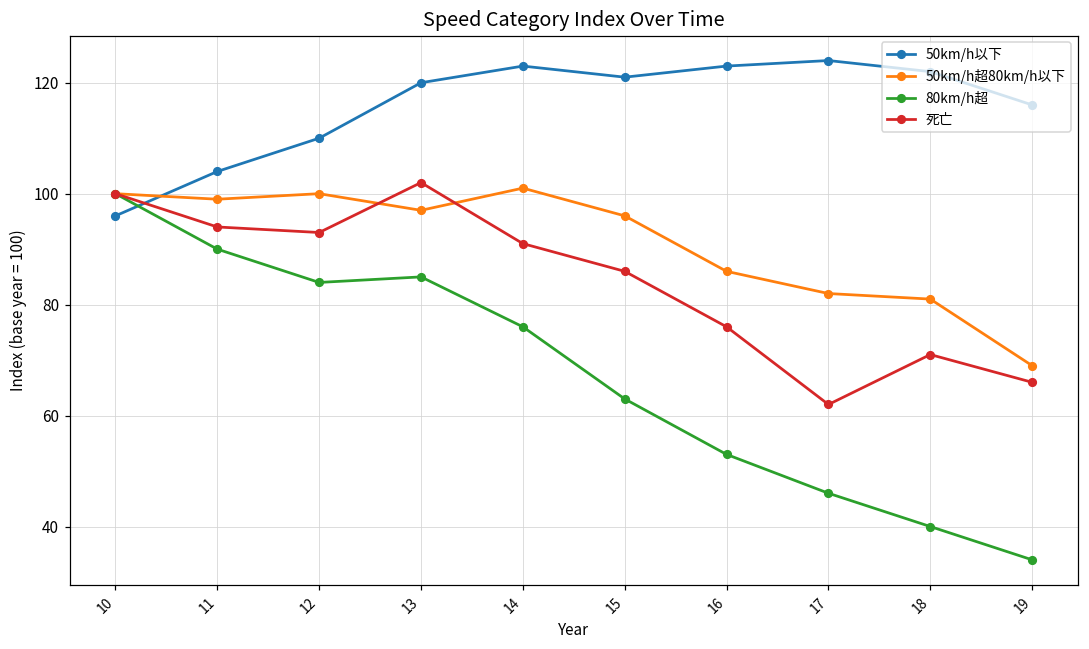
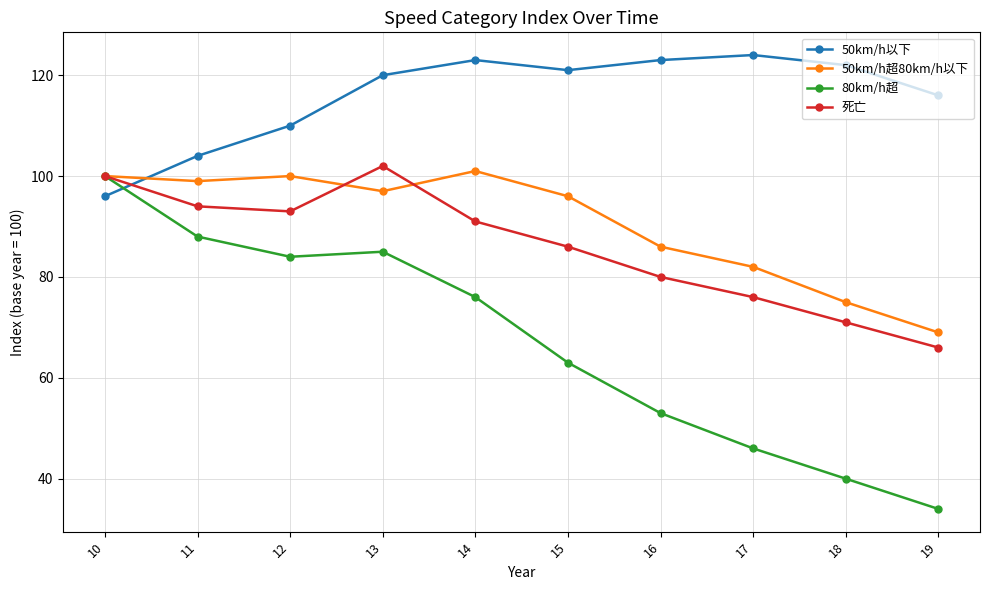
  {
    "50km/h以下": {
      "10": 96,
      "11": 104,
      "12": 110,
      "13": 120,
      "14": 123,
      "15": 121,
      "16": 123,
      "17": 124
    },
    "50km/h超80km/h以下": {
      "11": 99,
      "12": 100,
      "13": 97,
      "14": 101,
      "15": 96,
      "16": 86,
      "17": 82,
-     "18": 81,
+     "18": 75,
      "19": 69
    },
    "80km/h超": {
-     "11": 90,
+     "11": 88,
      "12": 84,
      "13": 85,
      "14": 76,
      "15": 63,
      "16": 53,
      "17": 46,
      "18": 40,
      "19": 34
    },
    "死亡": {
      "11": 94,
      "12": 93,
      "13": 102,
      "14": 91,
      "15": 86,
-     "16": 76,
-     "17": 62,
+     "16": 80,
+     "17": 76,
      "18": 71,
      "19": 66
    }
  }
